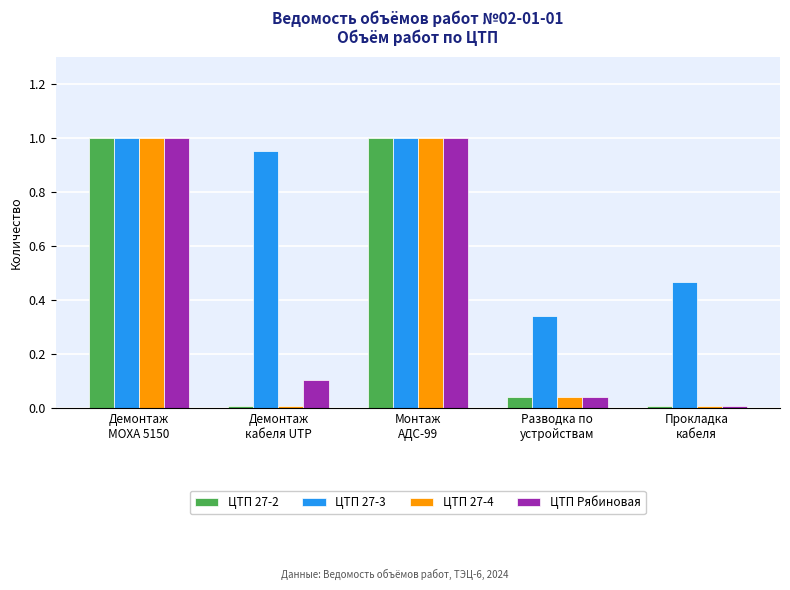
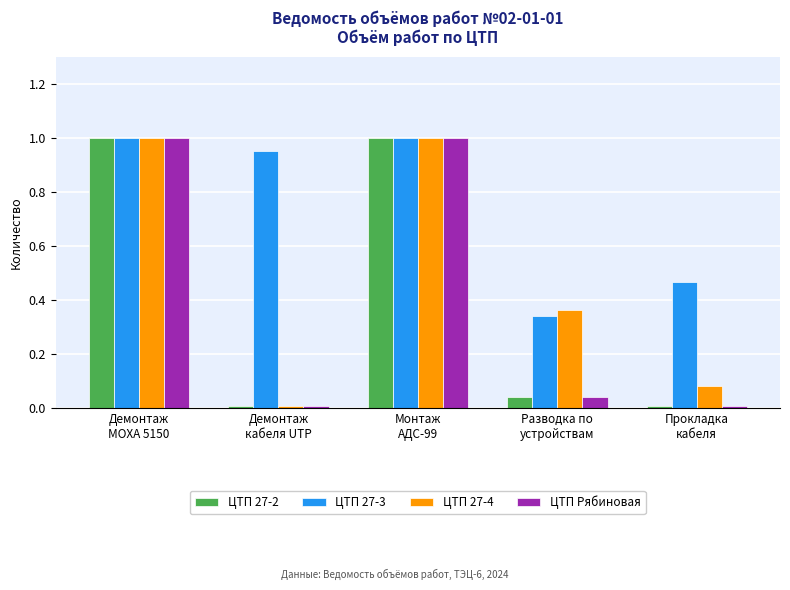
  {
    "ЦТП 27-2": {
      "Демонтаж MOXA 5150": 1.00,
      "Монтаж АДС-99": 1.00,
      "Разводка по устройствам": 0.04
    },
    "ЦТП 27-3": {
      "Демонтаж MOXA 5150": 1.00,
      "Демонтаж кабеля UTP": 0.95,
      "Монтаж АДС-99": 1.00,
      "Разводка по устройствам": 0.34,
      "Прокладка кабеля": 0.47
    },
    "ЦТП 27-4": {
      "Демонтаж MOXA 5150": 1.00,
      "Монтаж АДС-99": 1.00,
-     "Разводка по устройствам": 0.04,
-     "Прокладка кабеля": 0.01
+     "Разводка по устройствам": 0.36,
+     "Прокладка кабеля": 0.08
    },
    "ЦТП Рябиновая": {
      "Демонтаж MOXA 5150": 1.00,
-     "Демонтаж кабеля UTP": 0.10,
+     "Демонтаж кабеля UTP": 0.01,
      "Монтаж АДС-99": 1.00,
      "Разводка по устройствам": 0.04
    }
  }
